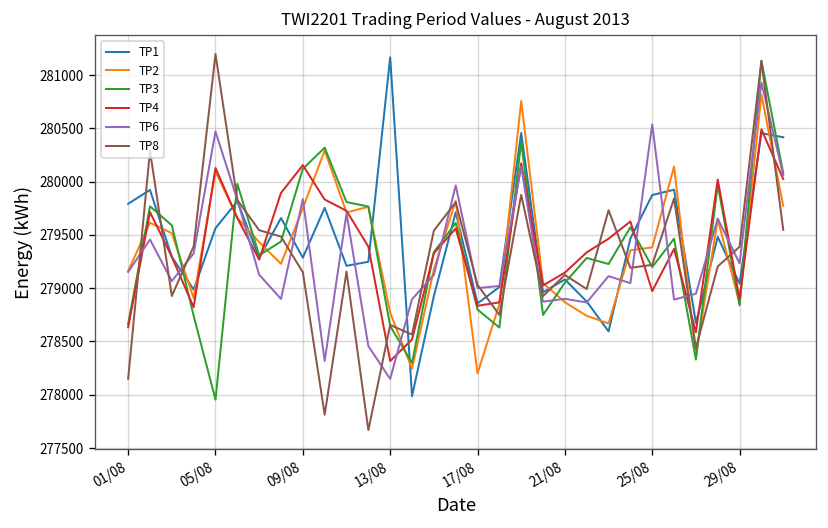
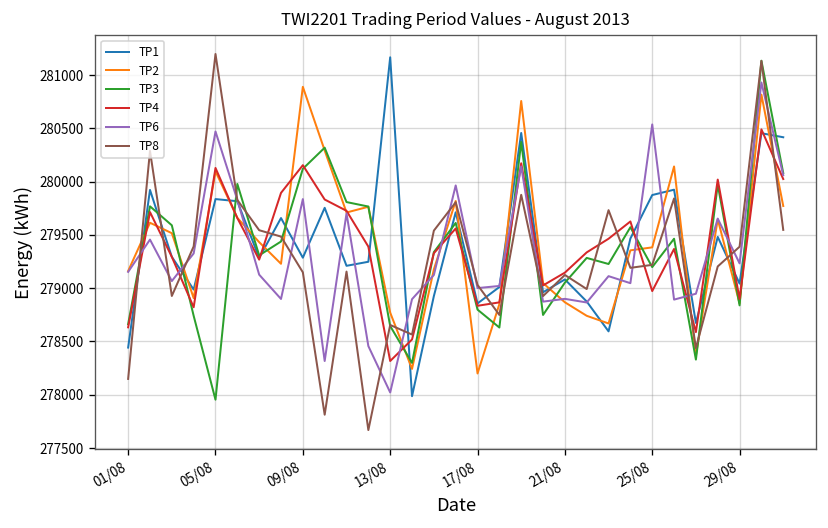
  {
    "TP1": {
-     "01/08": 279800,
-     "05/08": 279600,
+     "01/08": 278400,
+     "05/08": 279800,
      "09/08": 279300,
      "13/08": 281200,
      "21/08": 279100,
      "25/08": 279900,
      "29/08": 279000
    },
    "TP2": {
      "05/08": 280100,
-     "09/08": 279800,
+     "09/08": 280900,
      "13/08": 278800,
      "17/08": 278200,
      "21/08": 278900,
      "25/08": 279400
    },
    "TP3": {
      "01/08": 278700,
      "05/08": 278000,
      "09/08": 280100,
      "17/08": 278800,
      "21/08": 279100
    },
    "TP4": {
      "01/08": 278600,
      "05/08": 280100,
      "09/08": 280200,
      "13/08": 278300,
      "25/08": 279000,
      "29/08": 278900
    },
    "TP6": {
      "05/08": 280500,
      "09/08": 279800,
-     "13/08": 278100,
+     "13/08": 278000,
      "17/08": 279000,
      "21/08": 278900,
      "25/08": 280500,
      "29/08": 279200
    },
    "TP8": {
      "01/08": 278100,
      "05/08": 281200,
      "09/08": 279100,
      "17/08": 279000,
      "29/08": 279400
    }
  }
